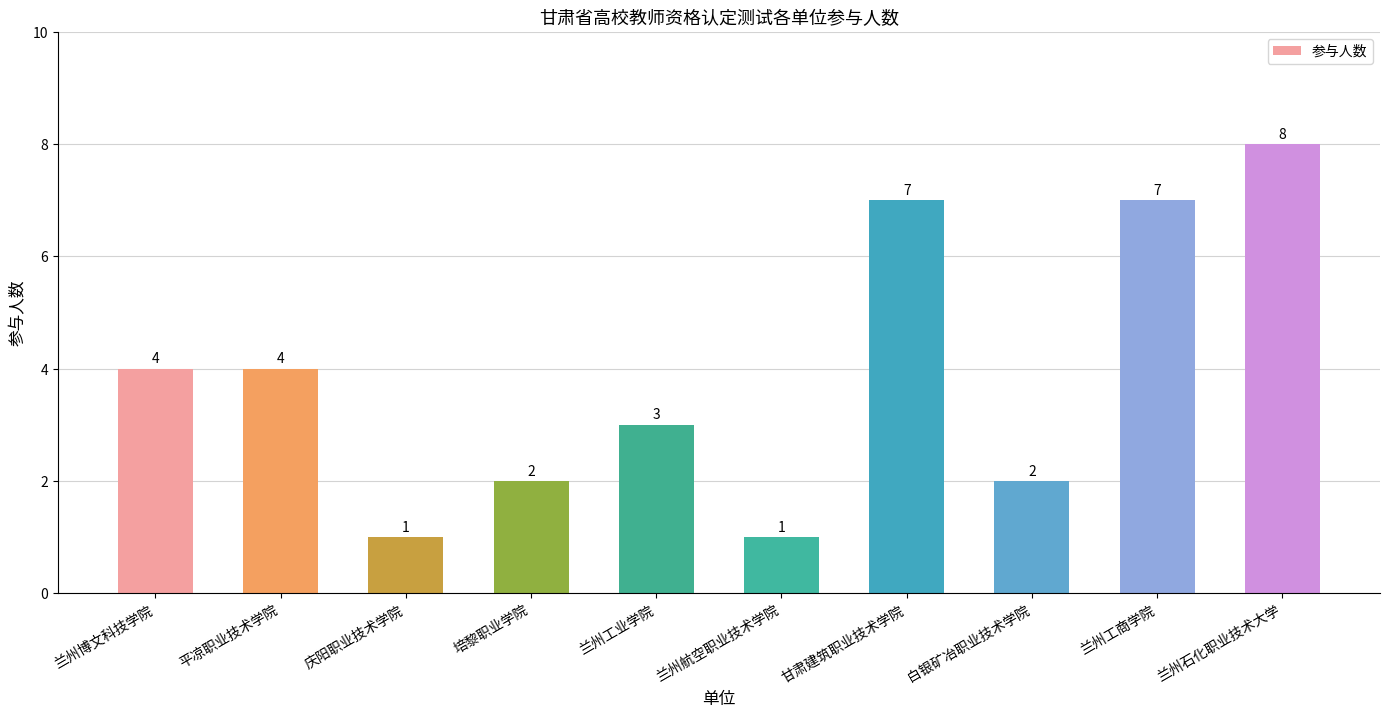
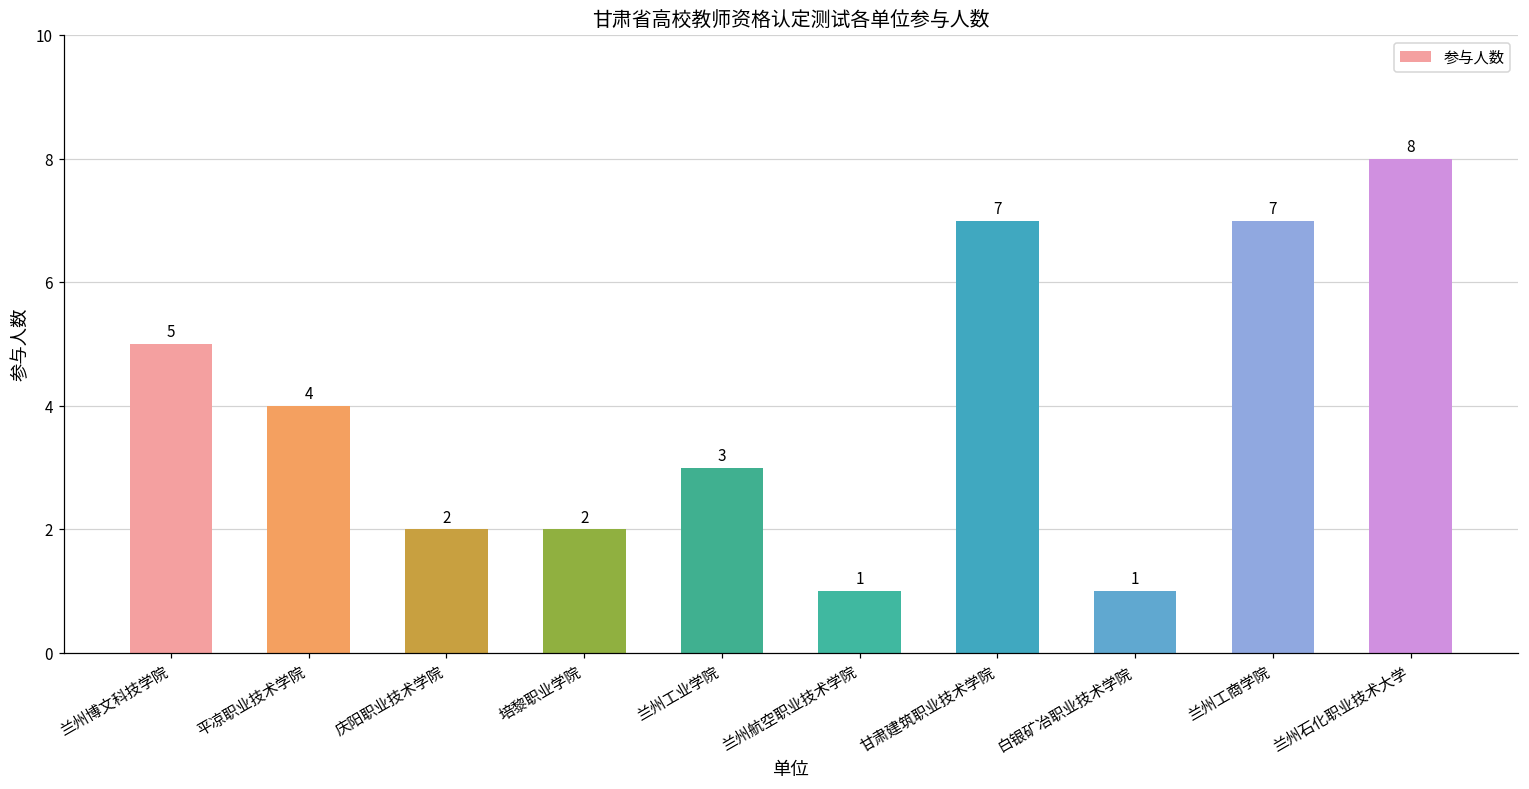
  {
-   "兰州博文科技学院": 4,
+   "兰州博文科技学院": 5,
    "平凉职业技术学院": 4,
-   "庆阳职业技术学院": 1,
+   "庆阳职业技术学院": 2,
    "培黎职业学院": 2,
    "兰州工业学院": 3,
    "兰州航空职业技术学院": 1,
    "甘肃建筑职业技术学院": 7,
-   "白银矿冶职业技术学院": 2,
+   "白银矿冶职业技术学院": 1,
    "兰州工商学院": 7,
    "兰州石化职业技术大学": 8
  }
